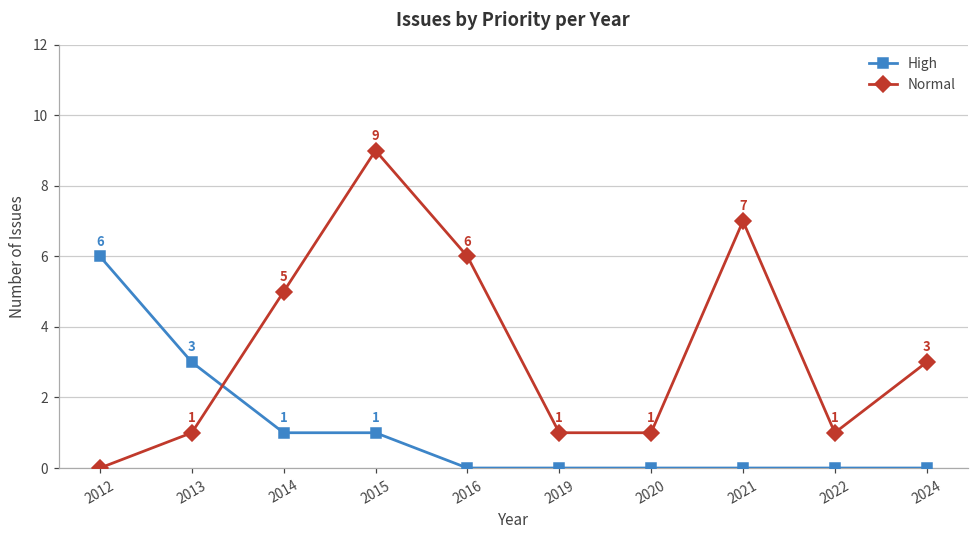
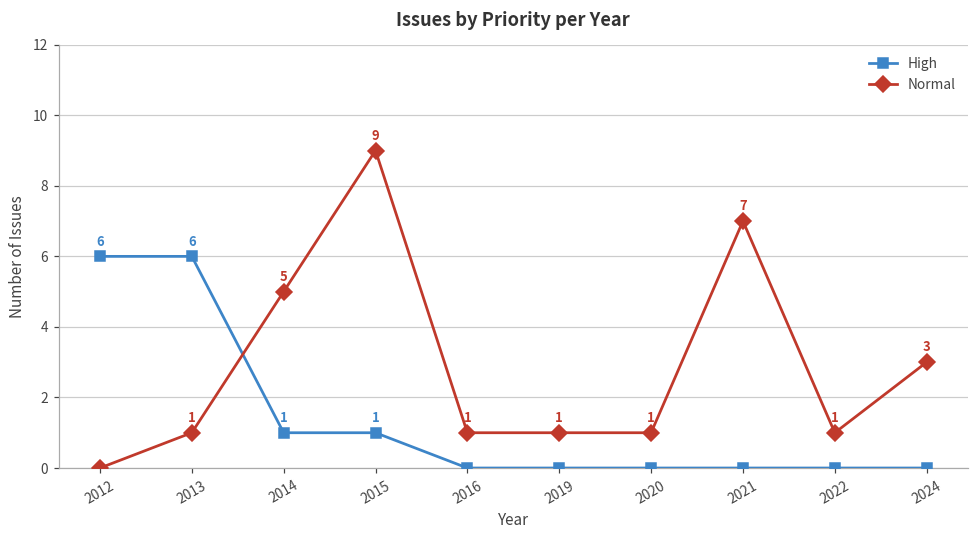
  {
    "High": {
      "2012": 6,
-     "2013": 3,
+     "2013": 6,
      "2014": 1,
      "2015": 1
    },
    "Normal": {
      "2013": 1,
      "2014": 5,
      "2015": 9,
-     "2016": 6,
+     "2016": 1,
      "2019": 1,
      "2020": 1,
      "2021": 7,
      "2022": 1,
      "2024": 3
    }
  }
